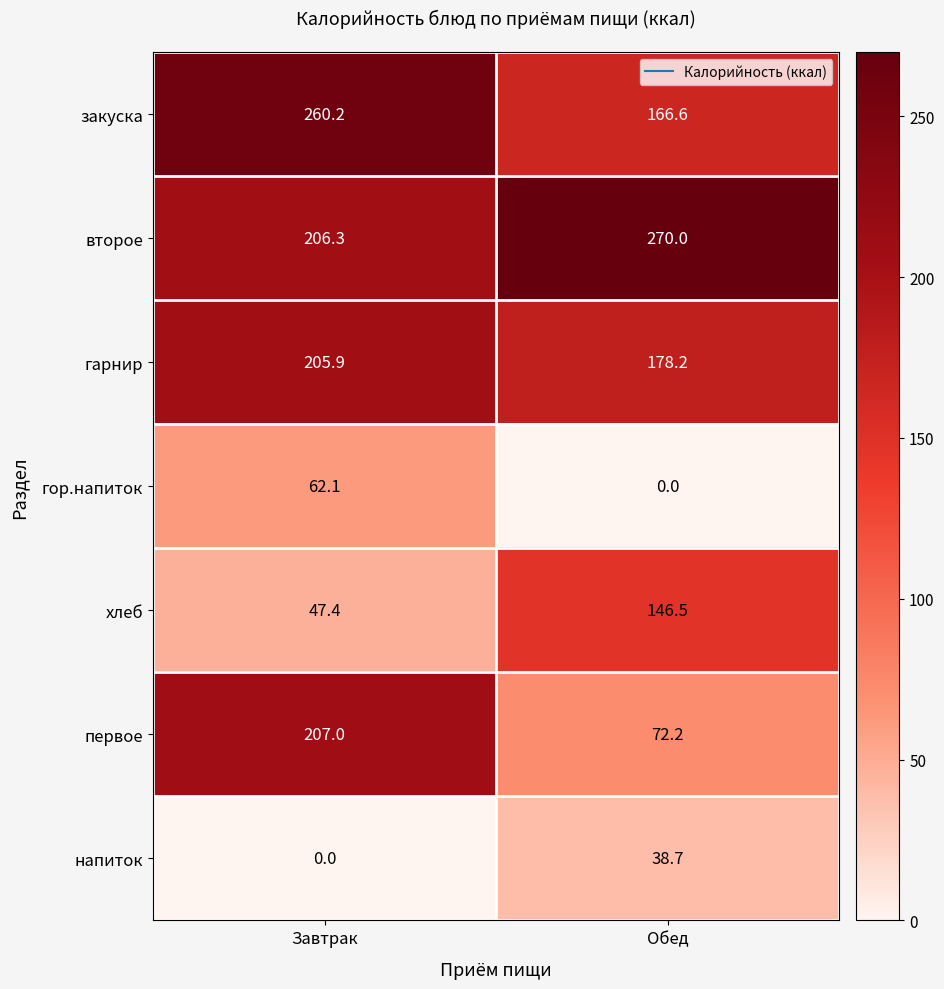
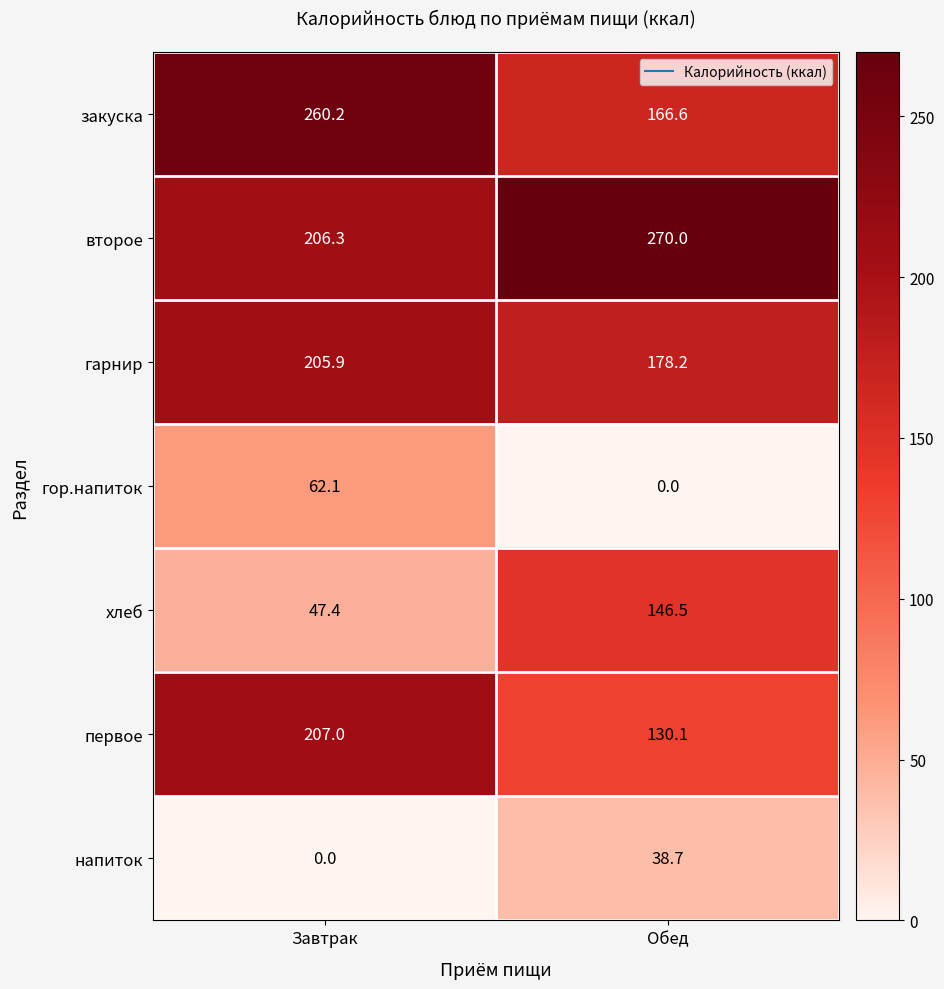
  {
    "закуска": {
      "Завтрак": 260.2,
      "Обед": 166.6
    },
    "второе": {
      "Завтрак": 206.3,
      "Обед": 270.0
    },
    "гарнир": {
      "Завтрак": 205.9,
      "Обед": 178.2
    },
    "гор.напиток": {
      "Завтрак": 62.1,
      "Обед": 0.0
    },
    "хлеб": {
      "Завтрак": 47.4,
      "Обед": 146.5
    },
    "первое": {
      "Завтрак": 207.0,
-     "Обед": 72.2
+     "Обед": 130.1
    },
    "напиток": {
      "Завтрак": 0.0,
      "Обед": 38.7
    }
  }
